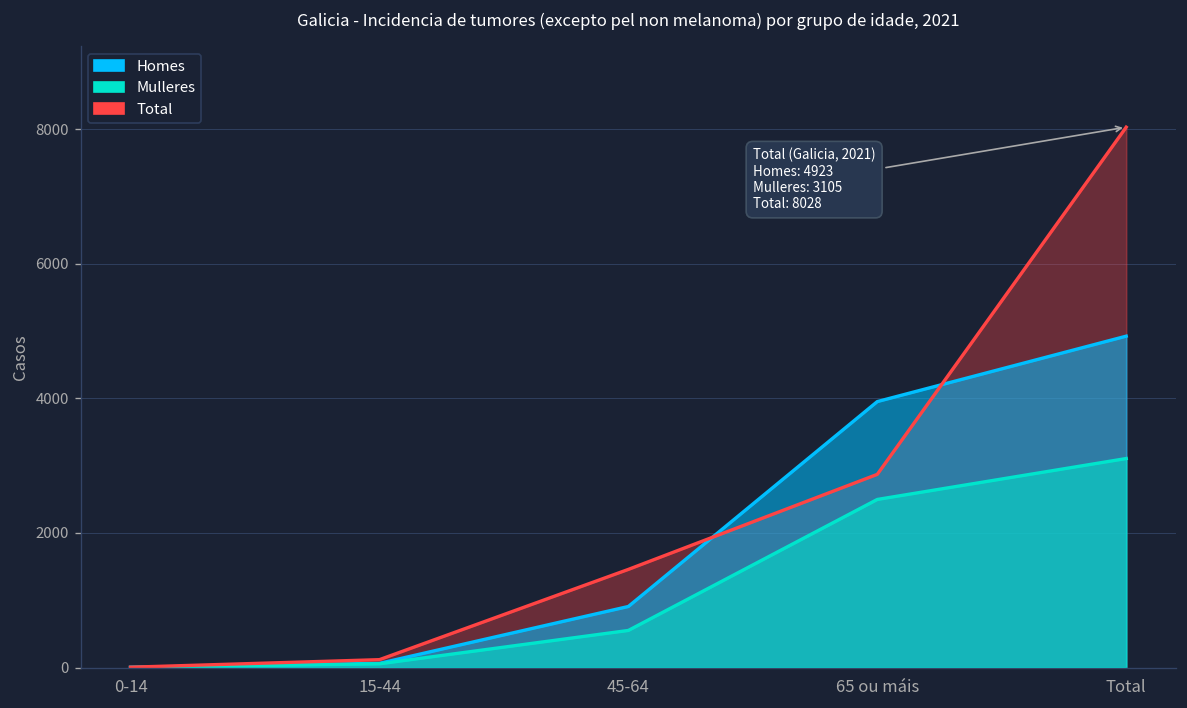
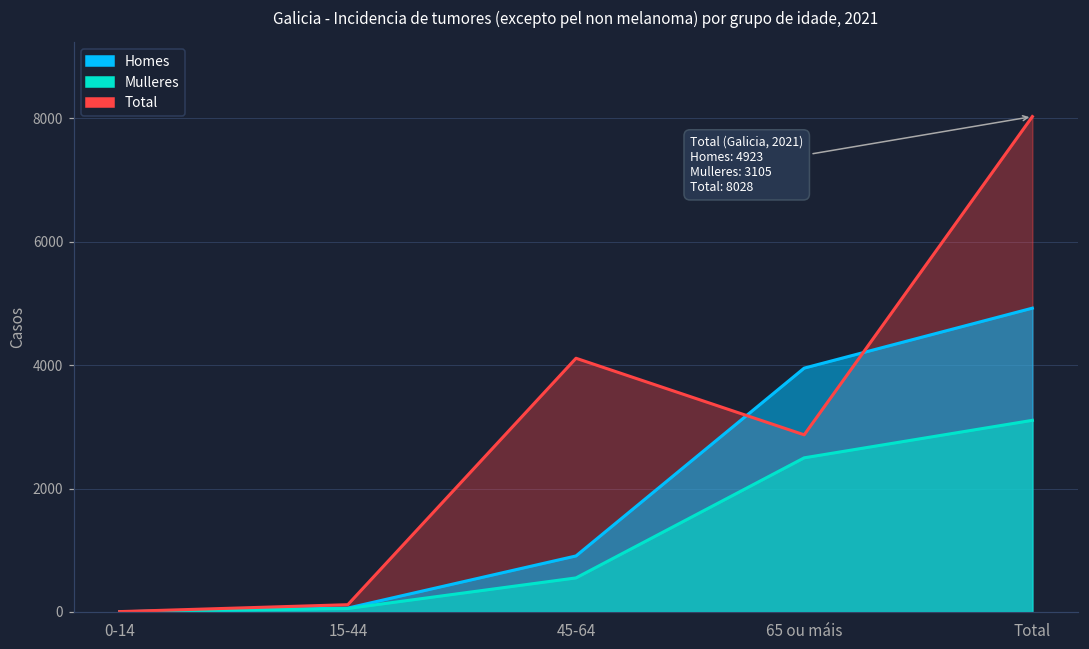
  {
    "Total": {
      "15-44": 100,
-     "45-64": 1500,
+     "45-64": 4100,
      "65 ou máis": 2900
    }
  }
